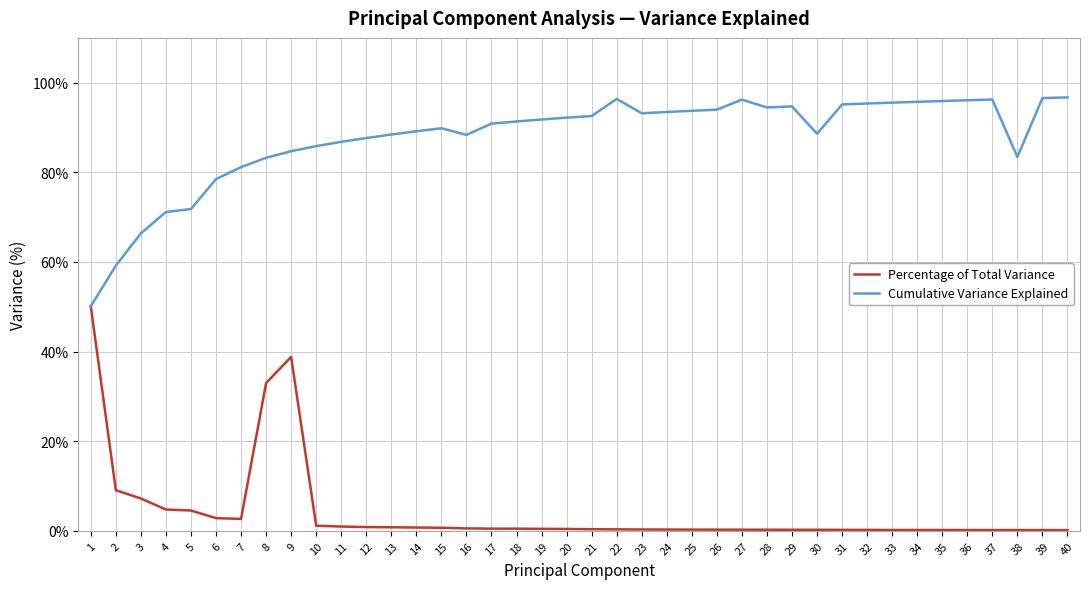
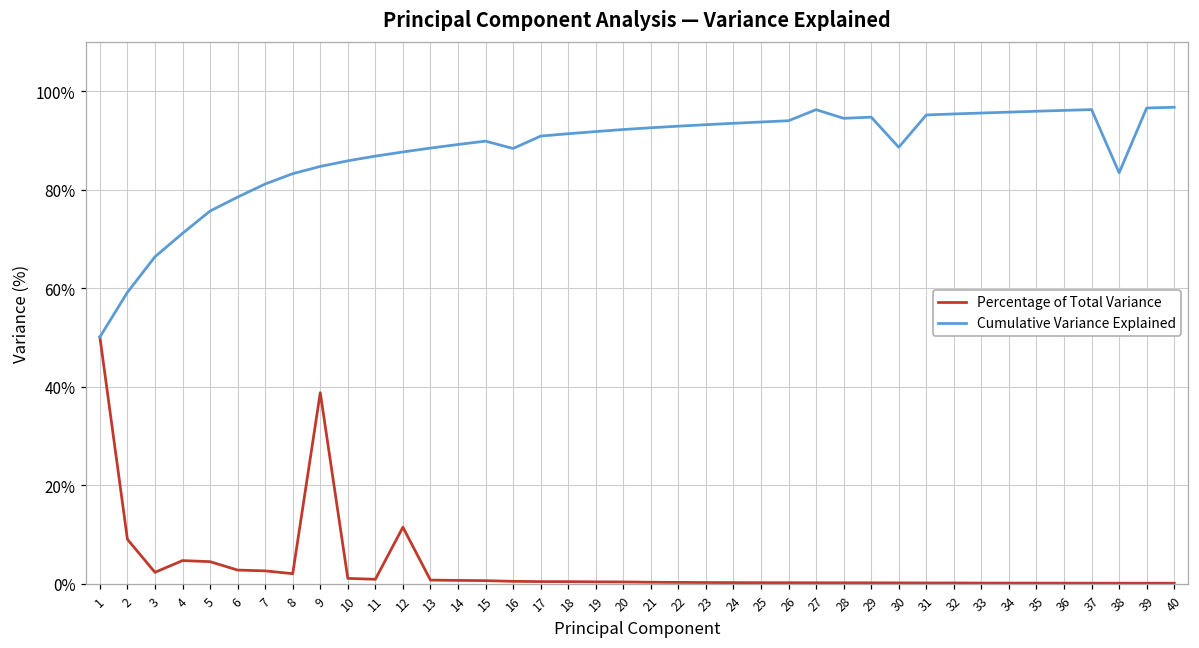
  {
    "Percentage of Total Variance": {
      "2": "9%",
-     "3": "7%",
+     "3": "2%",
      "4": "5%",
      "5": "5%",
      "6": "3%",
      "7": "3%",
-     "8": "33%",
+     "8": "2%",
      "9": "39%",
      "10": "1%",
      "11": "1%",
-     "12": "1%",
+     "12": "12%",
      "13": "1%",
      "14": "1%",
      "15": "1%",
      "16": "1%",
      "17": "0%",
      "18": "0%",
      "19": "0%",
      "20": "0%",
      "21": "0%",
      "22": "0%",
      "23": "0%",
      "24": "0%",
      "25": "0%",
      "26": "0%",
      "27": "0%",
      "28": "0%",
      "29": "0%",
      "30": "0%",
      "31": "0%",
      "32": "0%",
      "33": "0%",
      "34": "0%",
      "35": "0%",
      "36": "0%",
      "37": "0%",
      "38": "0%",
      "39": "0%",
      "40": "0%"
    },
    "Cumulative Variance Explained": {
      "2": "59%",
      "3": "66%",
      "4": "71%",
-     "5": "72%",
+     "5": "76%",
      "6": "78%",
      "7": "81%",
      "8": "83%",
      "9": "85%",
      "10": "86%",
      "11": "87%",
      "12": "88%",
      "13": "88%",
      "14": "89%",
      "15": "90%",
      "16": "88%",
      "17": "91%",
      "18": "91%",
      "19": "92%",
      "20": "92%",
      "21": "93%",
-     "22": "96%",
+     "22": "93%",
      "23": "93%",
      "24": "93%",
      "25": "94%",
      "26": "94%",
      "27": "96%",
      "28": "94%",
      "29": "95%",
      "30": "89%",
      "31": "95%",
      "32": "95%",
      "33": "96%",
      "34": "96%",
      "35": "96%",
      "36": "96%",
      "37": "96%",
      "38": "83%",
      "39": "97%",
      "40": "97%"
    }
  }
